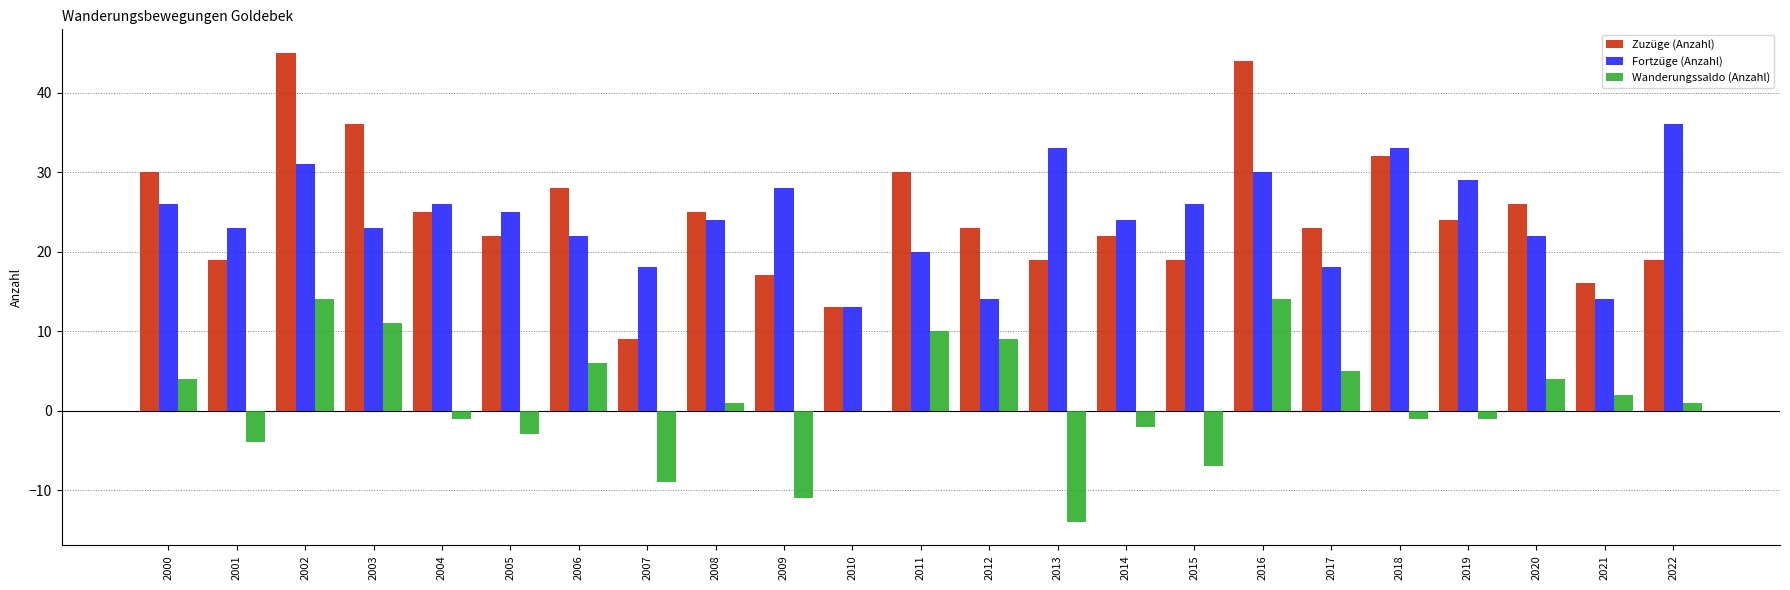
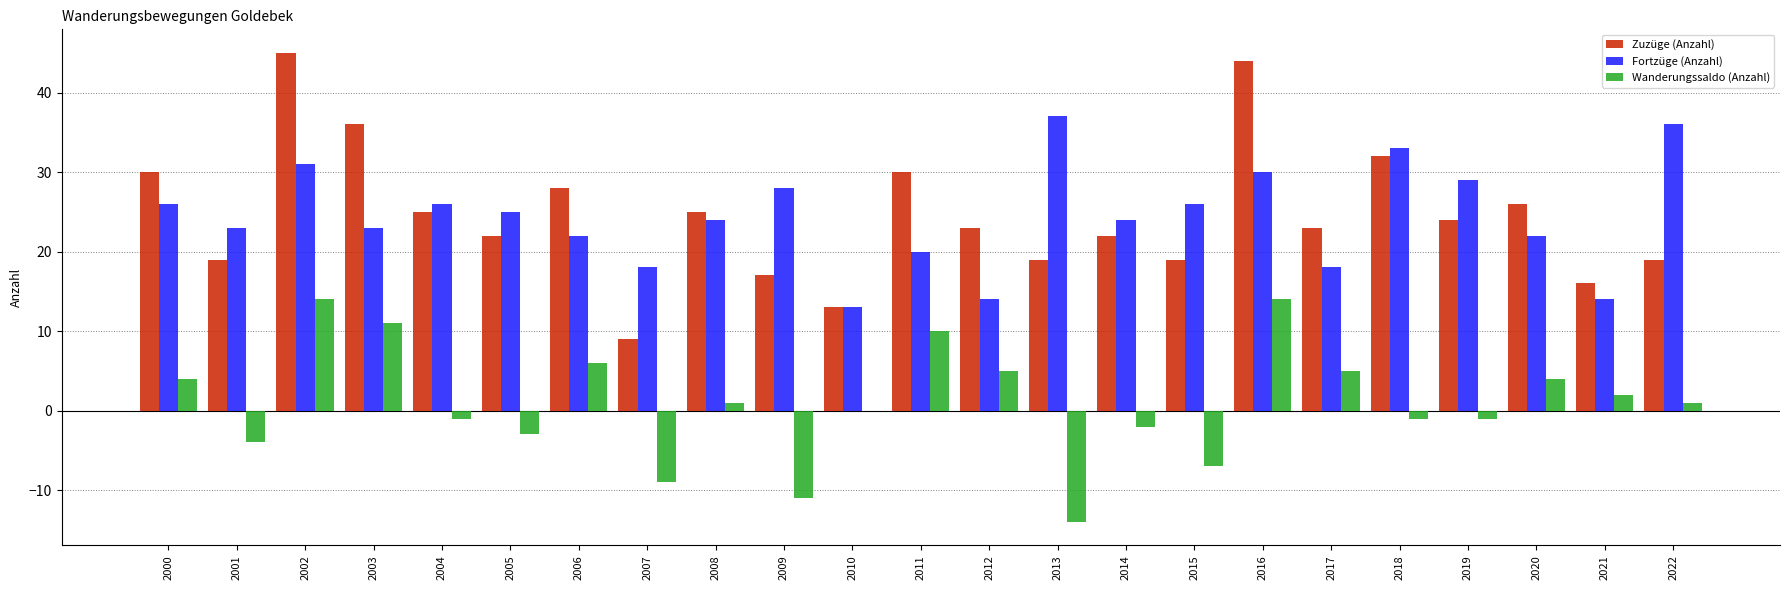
  {
    "Zuzüge (Anzahl)": {
      "2000": 30,
      "2001": 19,
      "2002": 45,
      "2003": 36,
      "2004": 25,
      "2005": 22,
      "2006": 28,
      "2007": 9,
      "2008": 25,
      "2009": 17,
      "2010": 13,
      "2011": 30,
      "2012": 23,
      "2013": 19,
      "2014": 22,
      "2015": 19,
      "2016": 44,
      "2017": 23,
      "2018": 32,
      "2019": 24,
      "2020": 26,
      "2021": 16,
      "2022": 19
    },
    "Fortzüge (Anzahl)": {
      "2000": 26,
      "2001": 23,
      "2002": 31,
      "2003": 23,
      "2004": 26,
      "2005": 25,
      "2006": 22,
      "2007": 18,
      "2008": 24,
      "2009": 28,
      "2010": 13,
      "2011": 20,
      "2012": 14,
-     "2013": 33,
+     "2013": 37,
      "2014": 24,
      "2015": 26,
      "2016": 30,
      "2017": 18,
      "2018": 33,
      "2019": 29,
      "2020": 22,
      "2021": 14,
      "2022": 36
    },
    "Wanderungssaldo (Anzahl)": {
      "2000": 4,
      "2001": -4,
      "2002": 14,
      "2003": 11,
      "2004": -1,
      "2005": -3,
      "2006": 6,
      "2007": -9,
      "2008": 1,
      "2009": -11,
      "2010": 0,
      "2011": 10,
-     "2012": 9,
+     "2012": 5,
      "2013": -14,
      "2014": -2,
      "2015": -7,
      "2016": 14,
      "2017": 5,
      "2018": -1,
      "2019": -1,
      "2020": 4,
      "2021": 2,
      "2022": 1
    }
  }
